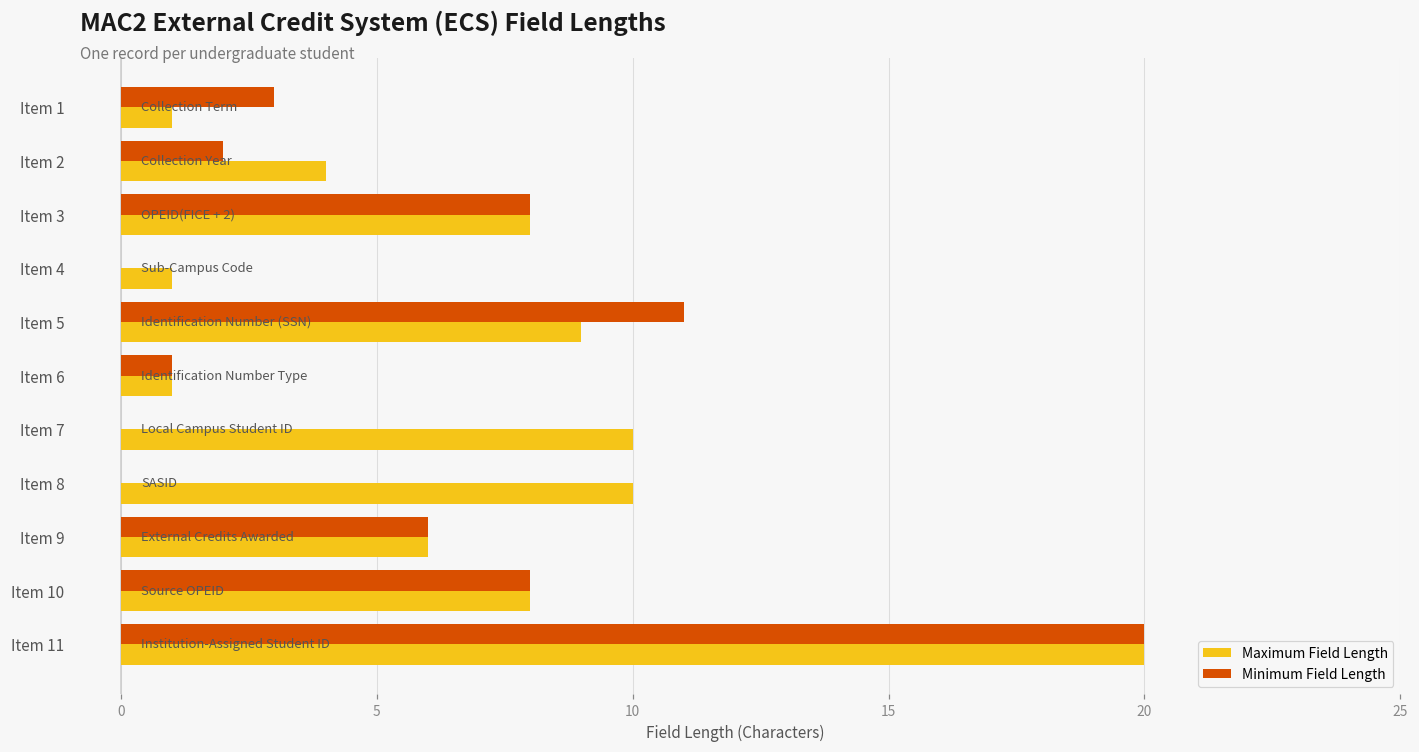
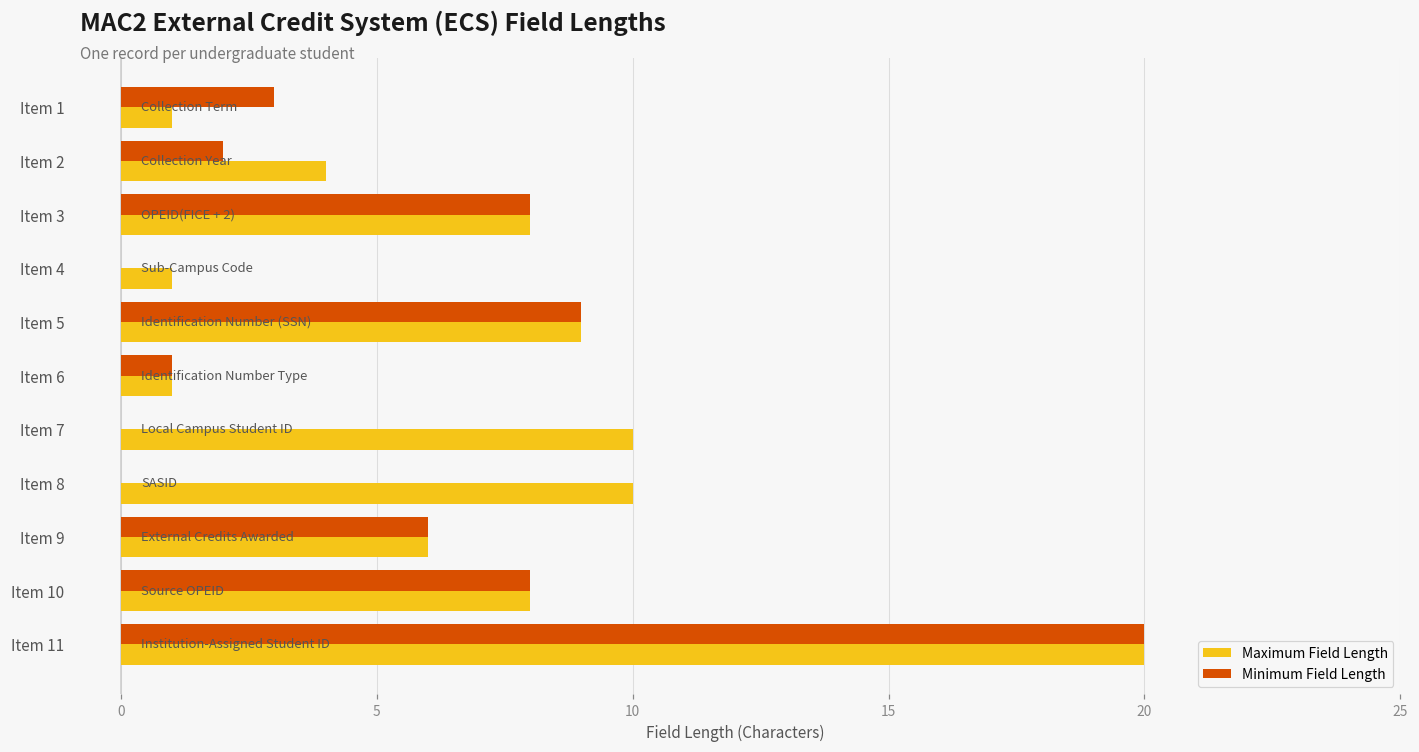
  {
    "Maximum Field Length": {
      "Item 1": 1,
      "Item 2": 4,
      "Item 4": 1,
      "Item 5": 9,
      "Item 6": 1,
      "Item 7": 10,
      "Item 8": 10,
      "Item 9": 6,
      "Item 10": 8,
      "Item 11": 20
    },
    "Minimum Field Length": {
      "Item 1": 3,
      "Item 2": 2,
      "Item 3": 8,
      "Item 4": 0,
-     "Item 5": 11,
+     "Item 5": 9,
      "Item 6": 1,
      "Item 7": 0,
      "Item 8": 0,
      "Item 9": 6,
      "Item 10": 8,
      "Item 11": 20
    }
  }
